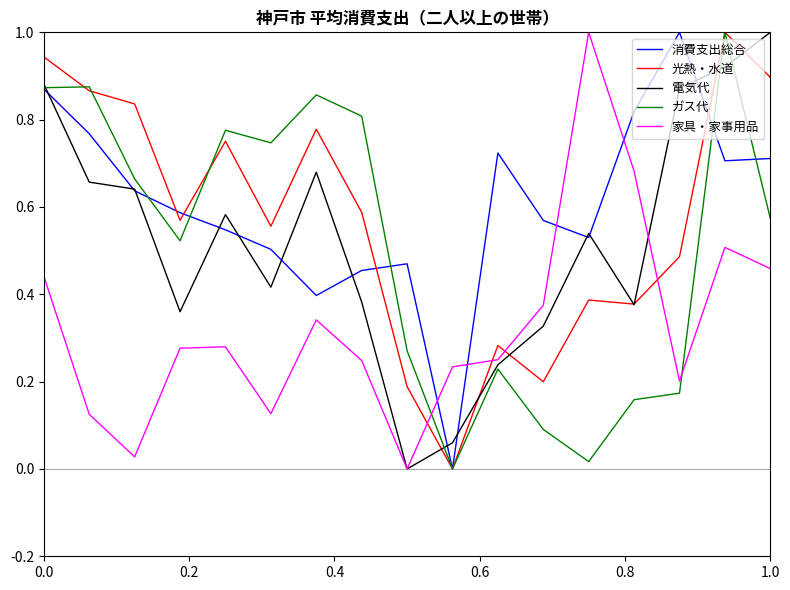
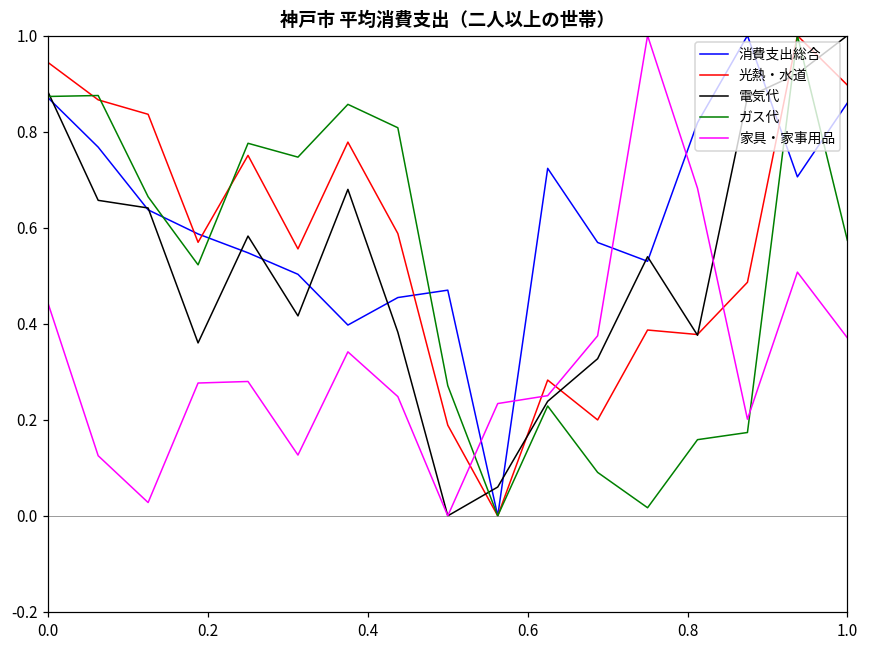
  {
    "消費支出総合": {
-     "1.0": 0.71
+     "1.0": 0.86
    },
    "光熱・水道": {
      "0.0": 0.94,
      "1.0": 0.90
    },
    "電気代": {
      "0.0": 0.88,
      "1.0": 1.00
    },
    "ガス代": {
      "1.0": 0.57
    },
    "家具・家事用品": {
      "0.0": 0.44,
-     "1.0": 0.46
+     "1.0": 0.37
    }
  }
